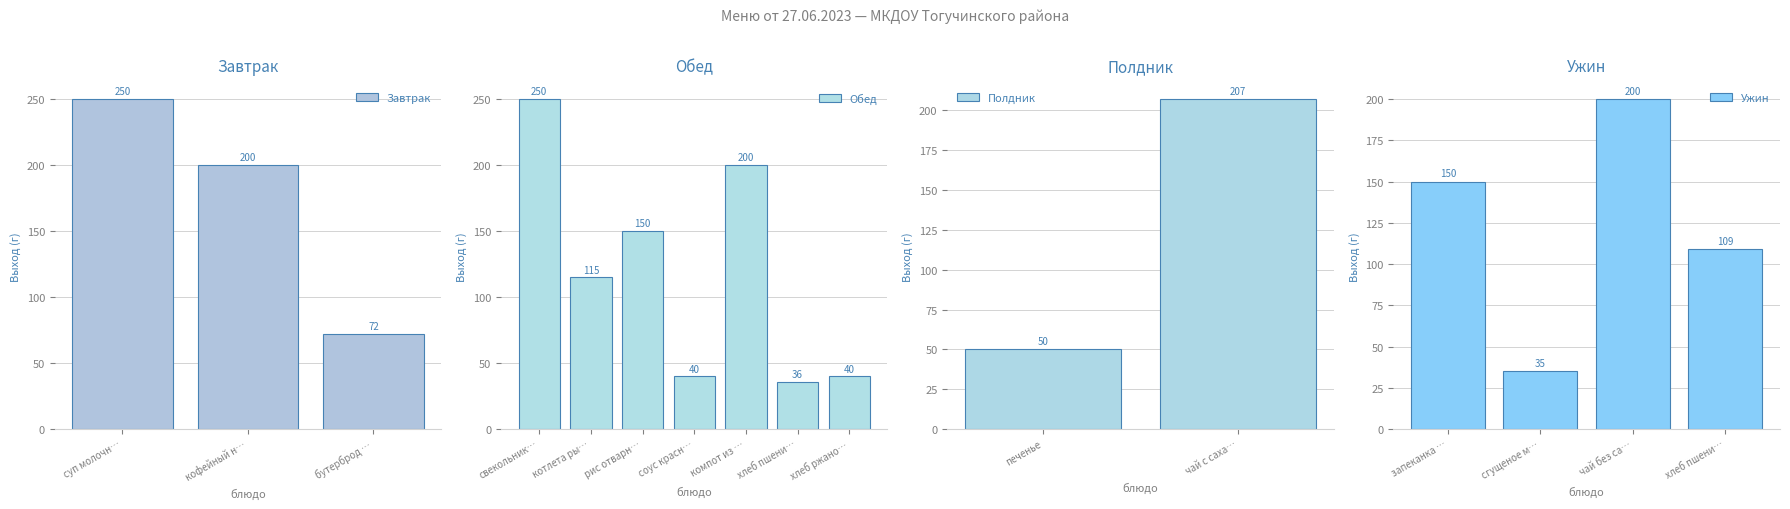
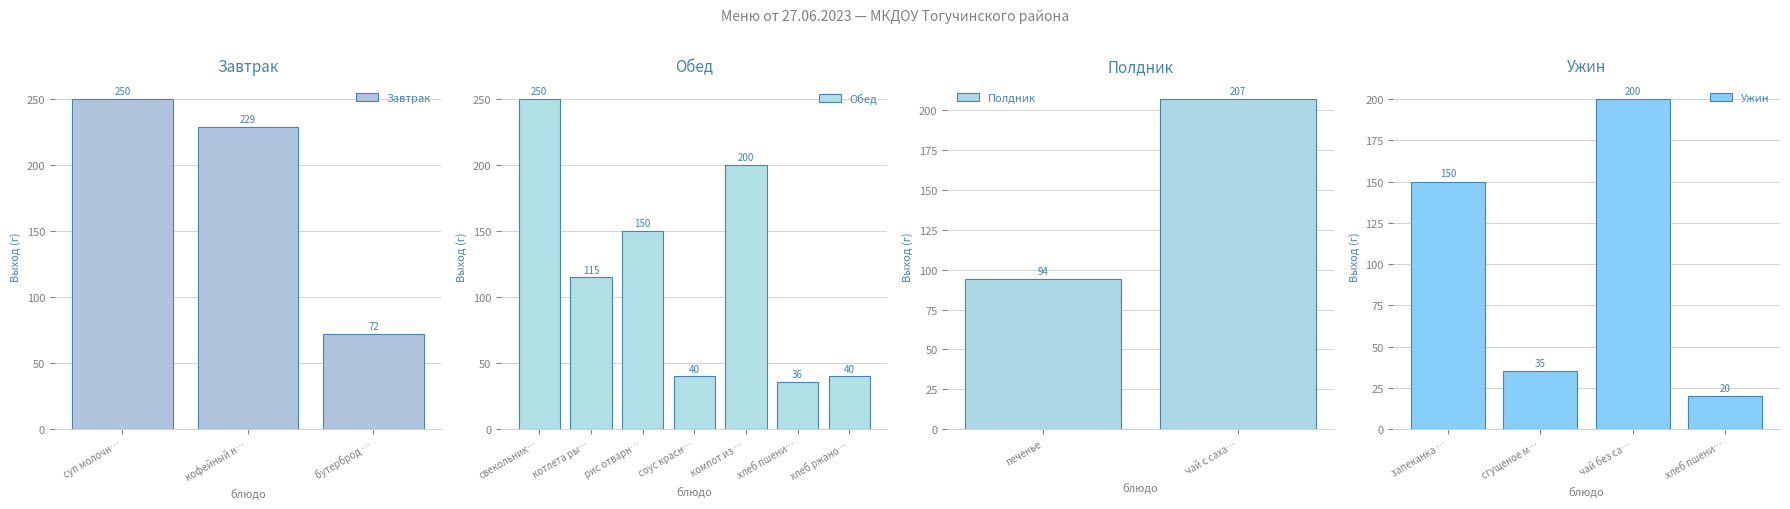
  {
    "Завтрак": {
      "суп молочн…": 250,
-     "кофейный н…": 200,
+     "кофейный н…": 229,
      "бутерброд …": 72
    },
    "Обед": {
      "свекольник…": 250,
      "котлета ры…": 115,
      "рис отварн…": 150,
      "соус красн…": 40,
      "компот из …": 200,
      "хлеб пшени…": 36,
      "хлеб ржано…": 40
    },
    "Полдник": {
-     "печенье": 50,
+     "печенье": 94,
      "чай с саха…": 207
    },
    "Ужин": {
      "запеканка …": 150,
      "сгущеное м…": 35,
      "чай без са…": 200,
-     "хлеб пшени…": 109
+     "хлеб пшени…": 20
    }
  }
